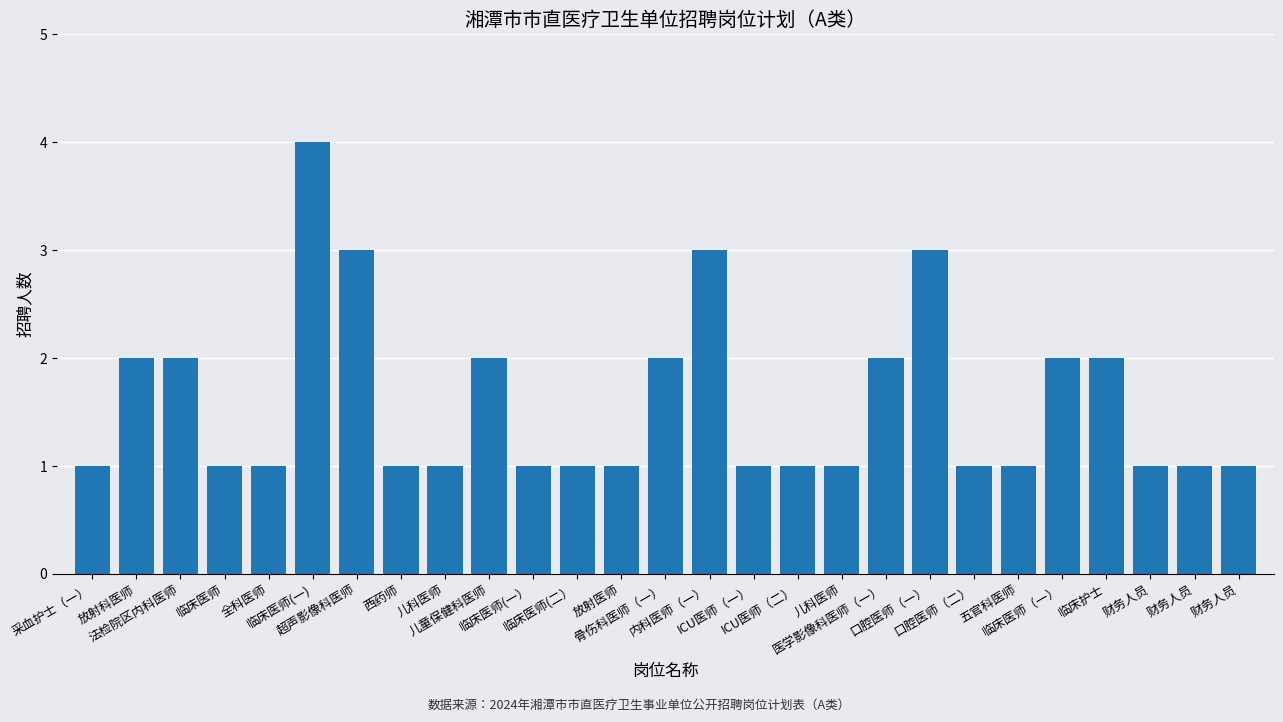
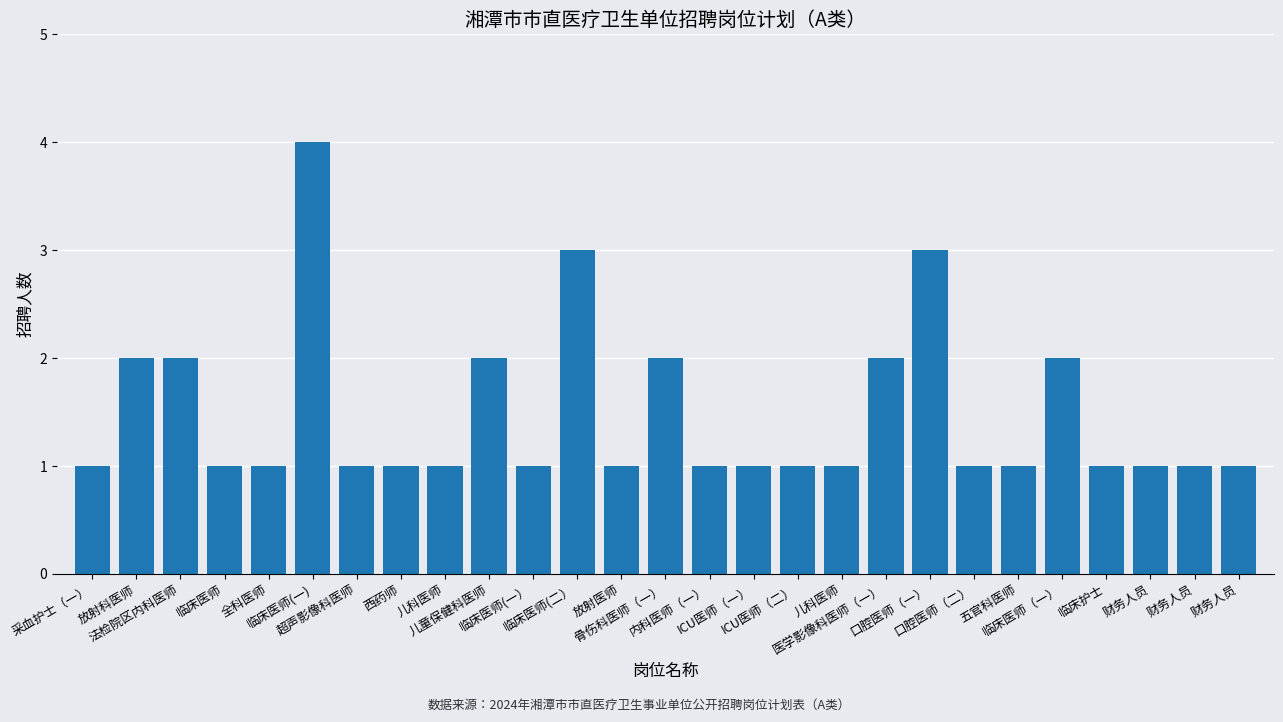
  {
    "采血护士（一）": 1,
    "放射科医师": 2,
    "法检院区内科医师": 2,
    "临床医师": 1,
    "全科医师": 1,
    "临床医师(一)": 4,
-   "超声影像科医师": 3,
+   "超声影像科医师": 1,
    "西药师": 1,
    "儿童保健科医师": 2,
    "临床医师(一）": 1,
-   "临床医师(二）": 1,
+   "临床医师(二）": 3,
    "放射医师": 1,
    "骨伤科医师（一）": 2,
-   "内科医师（一）": 3,
+   "内科医师（一）": 1,
    "ICU医师（一）": 1,
    "ICU医师（二）": 1,
    "医学影像科医师（一）": 2,
    "口腔医师（一）": 3,
    "口腔医师（二）": 1,
    "五官科医师": 1,
    "临床医师（一）": 2,
-   "临床护士": 2
+   "临床护士": 1
  }
